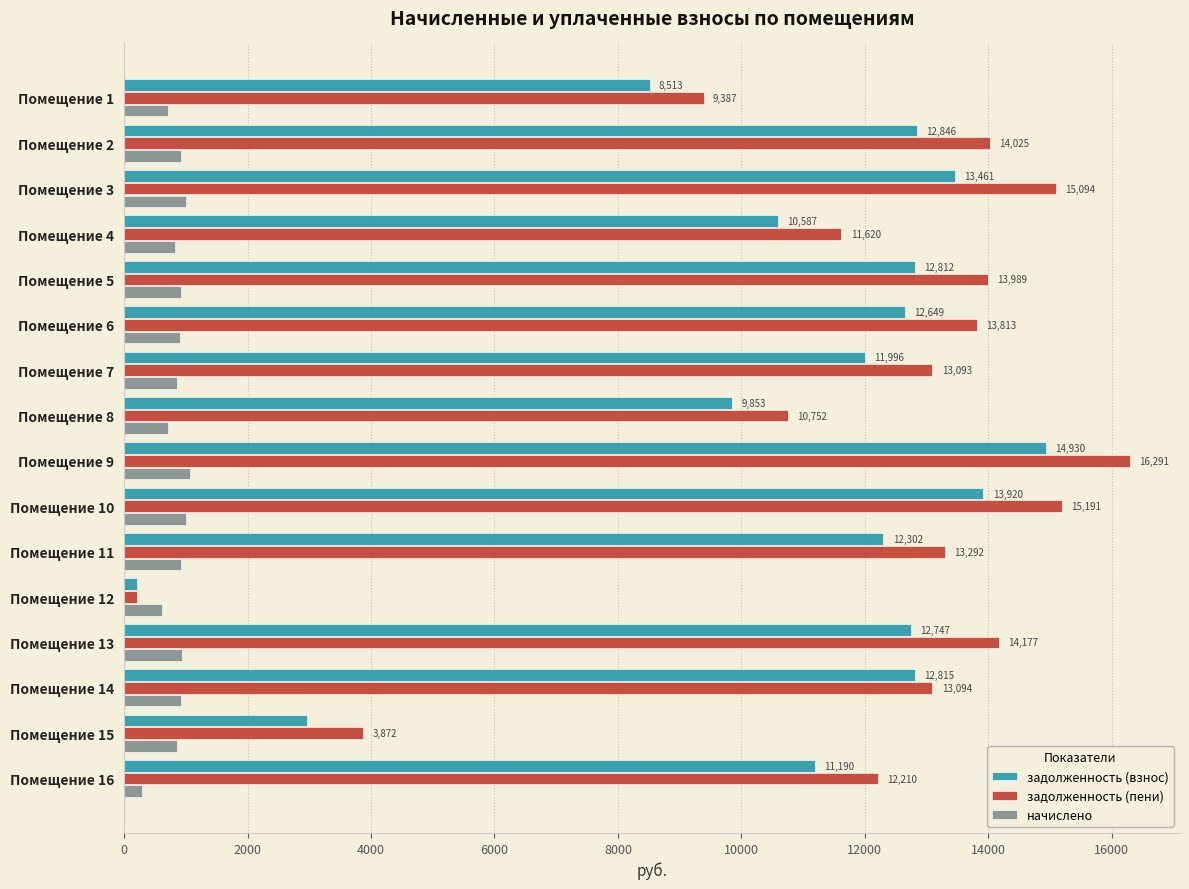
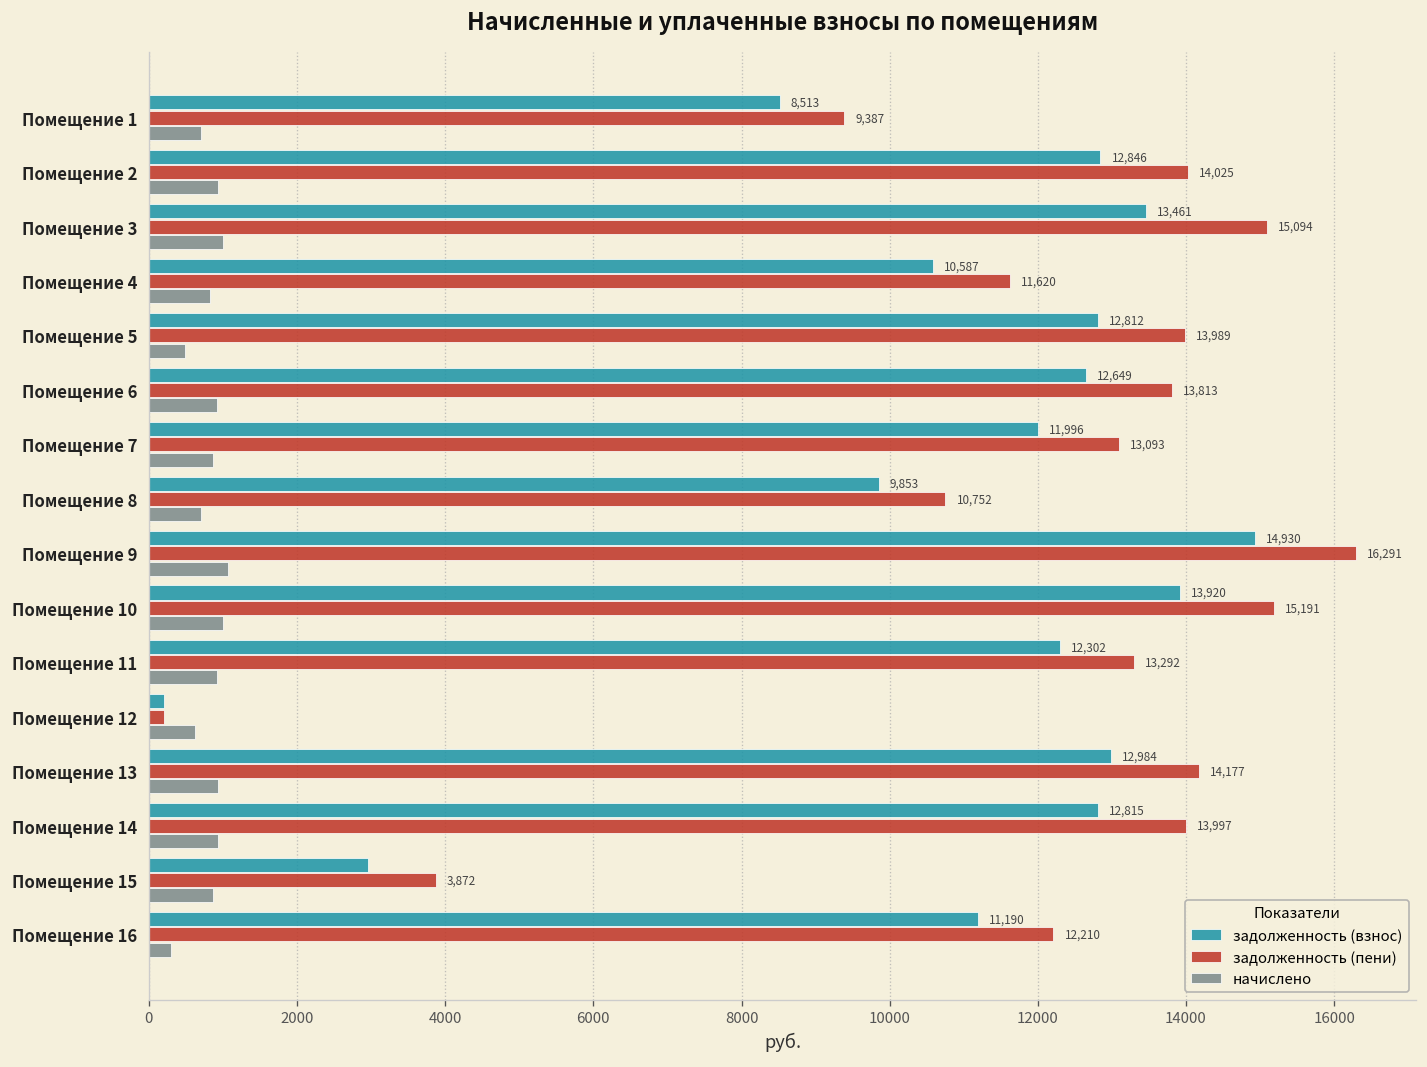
  {
    "задолженность (взнос)": {
      "Помещение 1": "8,513",
      "Помещение 2": "12,846",
      "Помещение 3": "13,461",
      "Помещение 4": "10,587",
      "Помещение 5": "12,812",
      "Помещение 6": "12,649",
      "Помещение 7": "11,996",
      "Помещение 8": "9,853",
      "Помещение 9": "14,930",
      "Помещение 10": "13,920",
      "Помещение 11": "12,302",
-     "Помещение 13": "12,747",
+     "Помещение 13": "12,984",
      "Помещение 14": "12,815",
      "Помещение 16": "11,190"
    },
    "задолженность (пени)": {
      "Помещение 1": "9,387",
      "Помещение 2": "14,025",
      "Помещение 3": "15,094",
      "Помещение 4": "11,620",
      "Помещение 5": "13,989",
      "Помещение 6": "13,813",
      "Помещение 7": "13,093",
      "Помещение 8": "10,752",
      "Помещение 9": "16,291",
      "Помещение 10": "15,191",
      "Помещение 11": "13,292",
      "Помещение 13": "14,177",
-     "Помещение 14": "13,094",
+     "Помещение 14": "13,997",
      "Помещение 15": "3,872",
      "Помещение 16": "12,210"
    },
    "начислено": {
      "Помещение 1": "700",
      "Помещение 2": "900",
      "Помещение 3": "1000",
      "Помещение 4": "800",
-     "Помещение 5": "900",
+     "Помещение 5": "500",
      "Помещение 6": "900",
      "Помещение 7": "900",
      "Помещение 8": "700",
      "Помещение 9": "1100",
      "Помещение 10": "1000",
      "Помещение 11": "900",
      "Помещение 12": "600",
      "Помещение 13": "900",
      "Помещение 14": "900",
      "Помещение 15": "900",
      "Помещение 16": "300"
    }
  }
